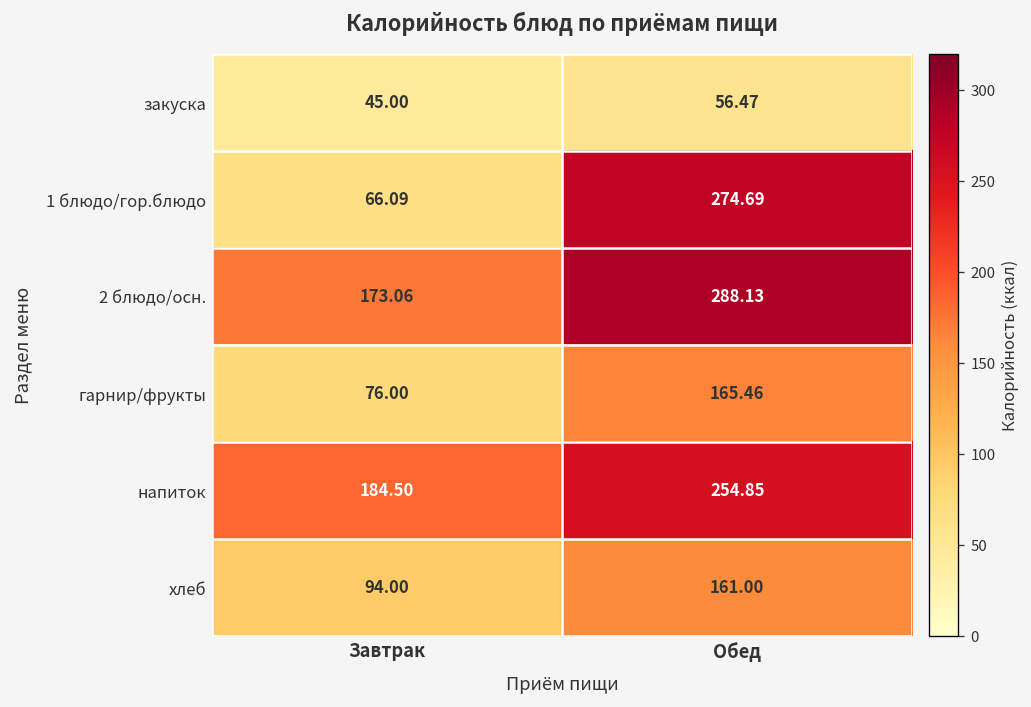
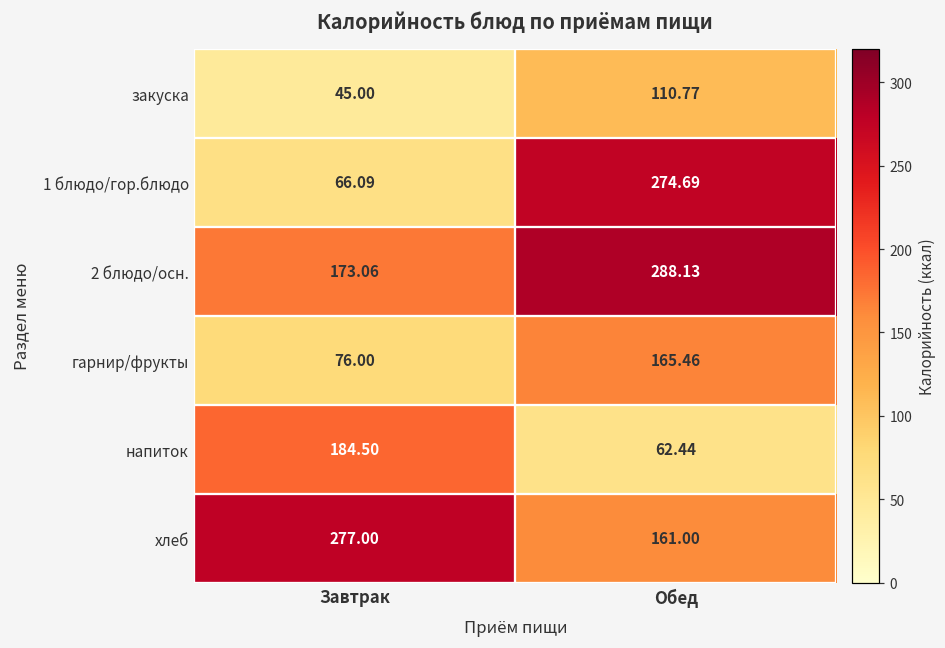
  {
    "закуска": {
      "Завтрак": 45.00,
-     "Обед": 56.47
+     "Обед": 110.77
    },
    "1 блюдо/гор.блюдо": {
      "Завтрак": 66.09,
      "Обед": 274.69
    },
    "2 блюдо/осн.": {
      "Завтрак": 173.06,
      "Обед": 288.13
    },
    "гарнир/фрукты": {
      "Завтрак": 76.00,
      "Обед": 165.46
    },
    "напиток": {
      "Завтрак": 184.50,
-     "Обед": 254.85
+     "Обед": 62.44
    },
    "хлеб": {
-     "Завтрак": 94.00,
+     "Завтрак": 277.00,
      "Обед": 161.00
    }
  }
